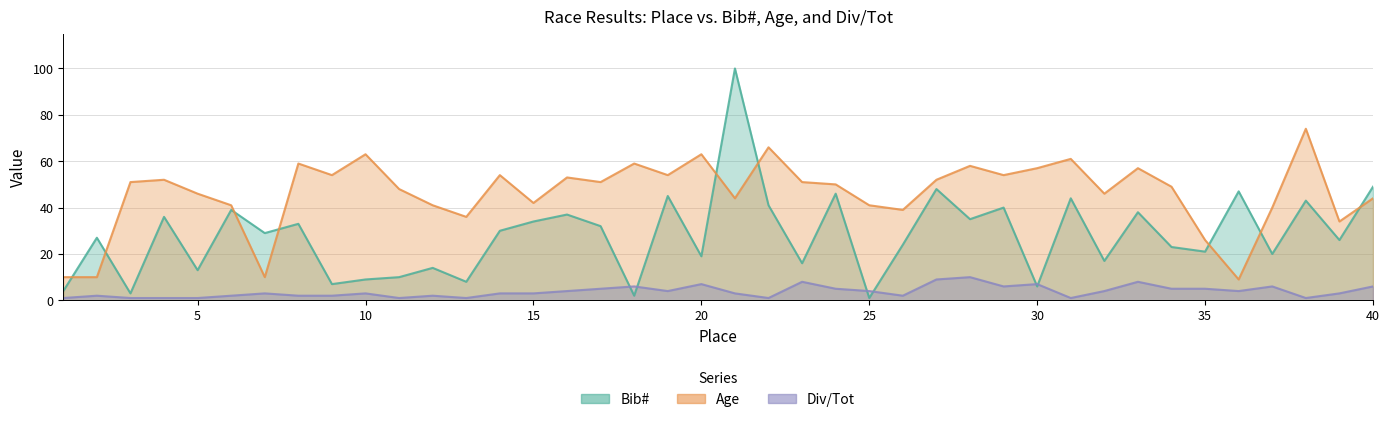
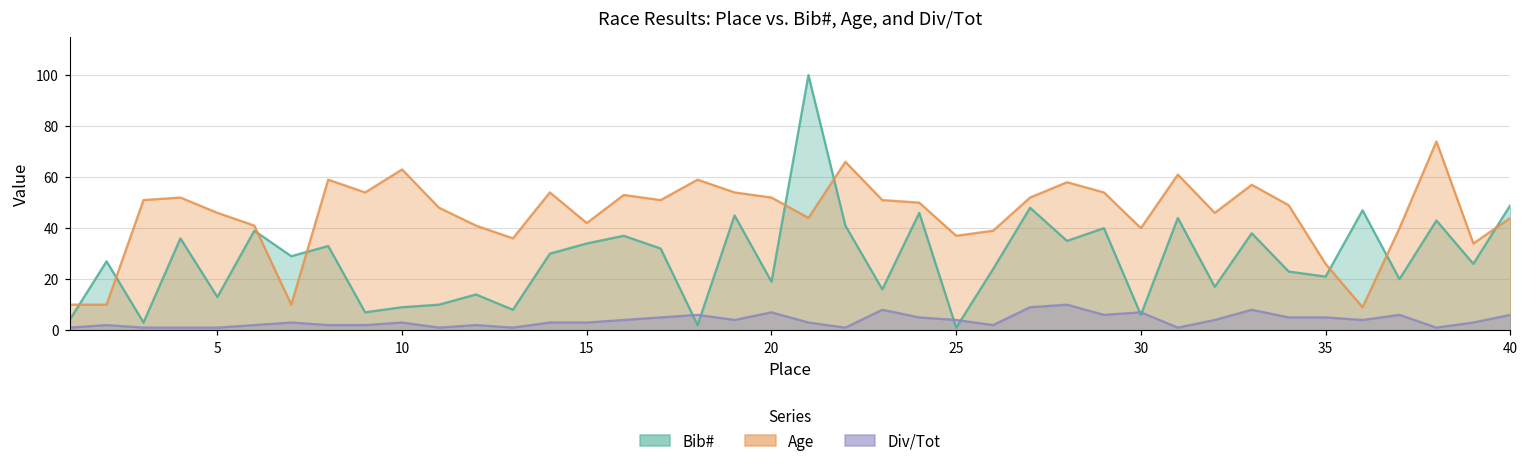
  {
    "Age": {
      "5": 46,
      "10": 63,
      "15": 42,
-     "20": 63,
-     "25": 41,
-     "30": 57,
+     "20": 52,
+     "25": 37,
+     "30": 40,
      "35": 26,
      "40": 44
    }
  }
